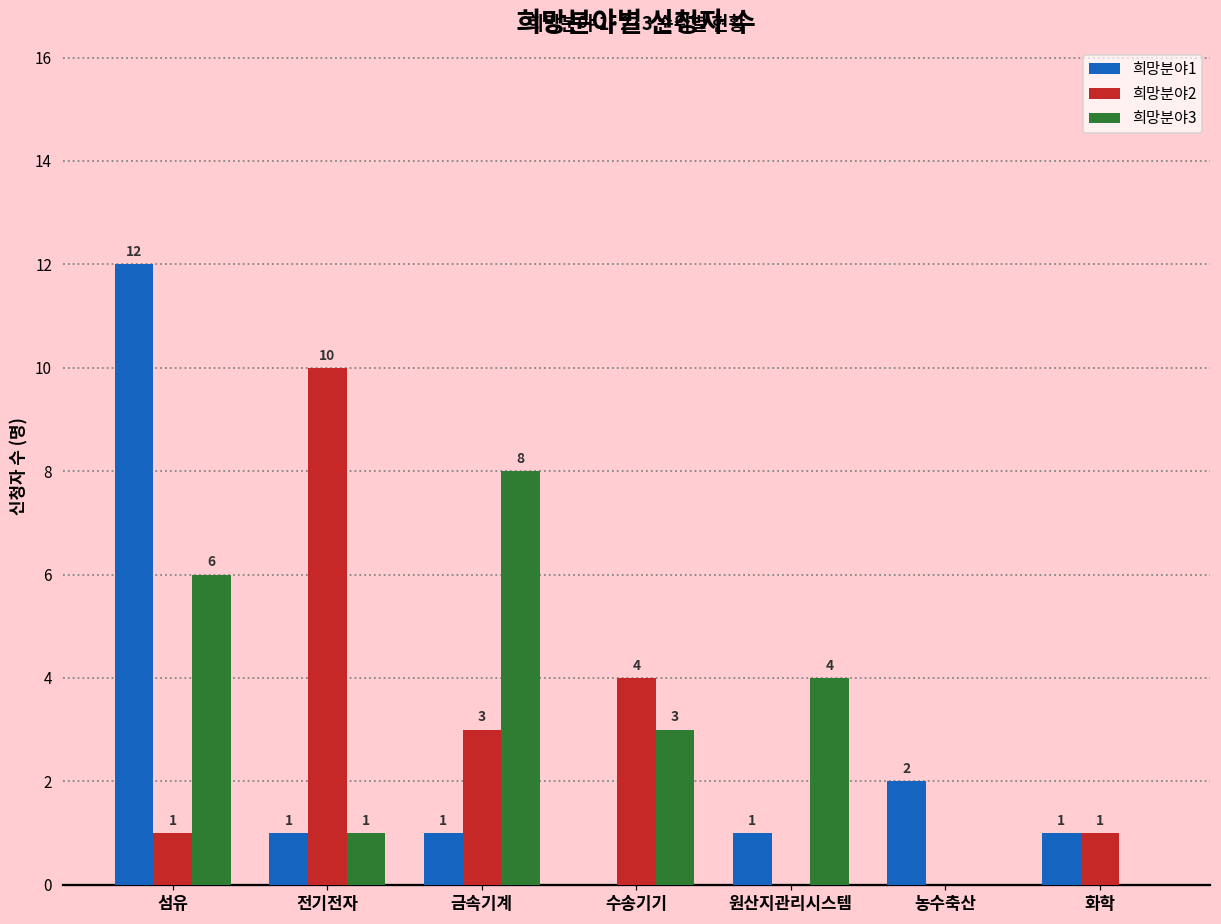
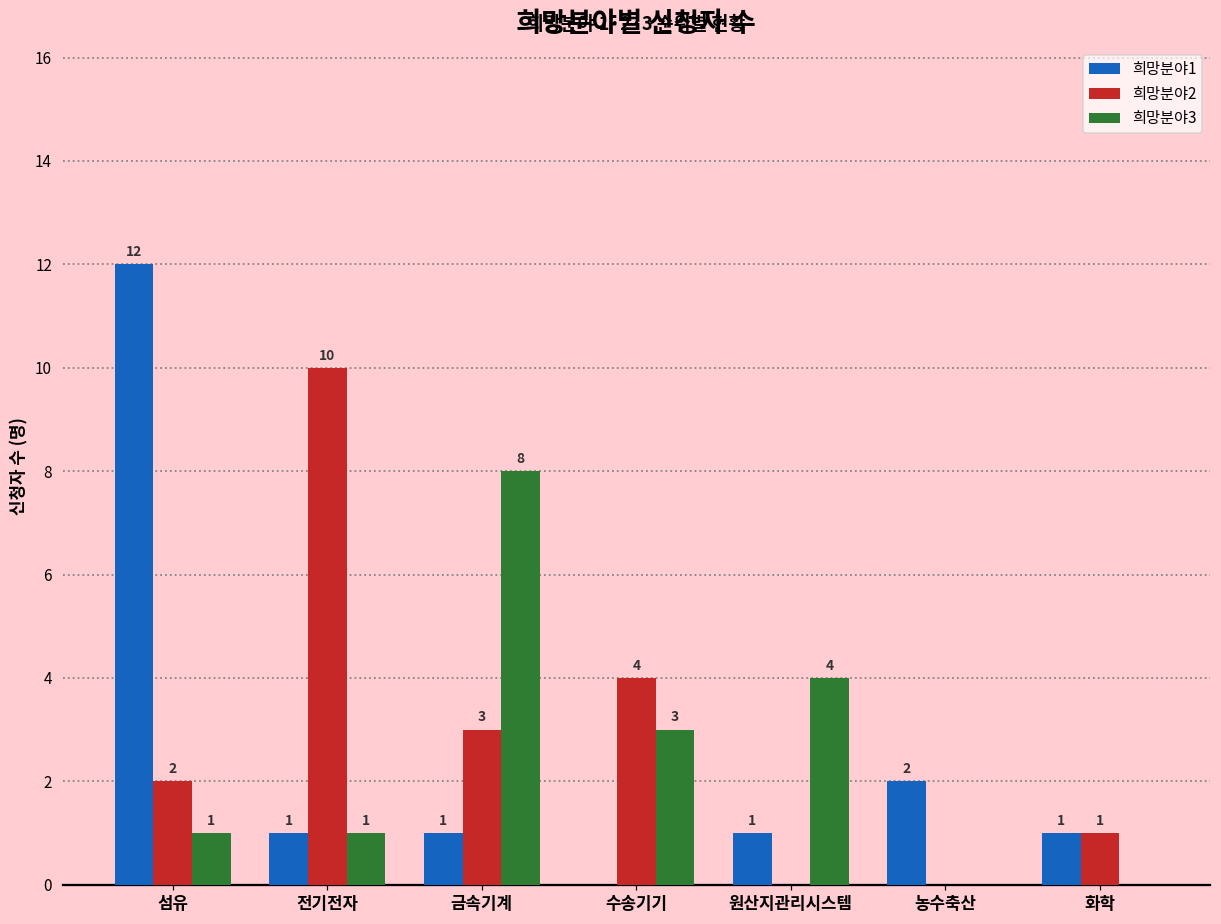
  {
    "희망분야1": {
      "섬유": 12,
      "전기전자": 1,
      "금속기계": 1,
      "원산지관리시스템": 1,
      "농수축산": 2,
      "화학": 1
    },
    "희망분야2": {
-     "섬유": 1,
+     "섬유": 2,
      "전기전자": 10,
      "금속기계": 3,
      "수송기기": 4,
      "화학": 1
    },
    "희망분야3": {
-     "섬유": 6,
+     "섬유": 1,
      "전기전자": 1,
      "금속기계": 8,
      "수송기기": 3,
      "원산지관리시스템": 4
    }
  }
